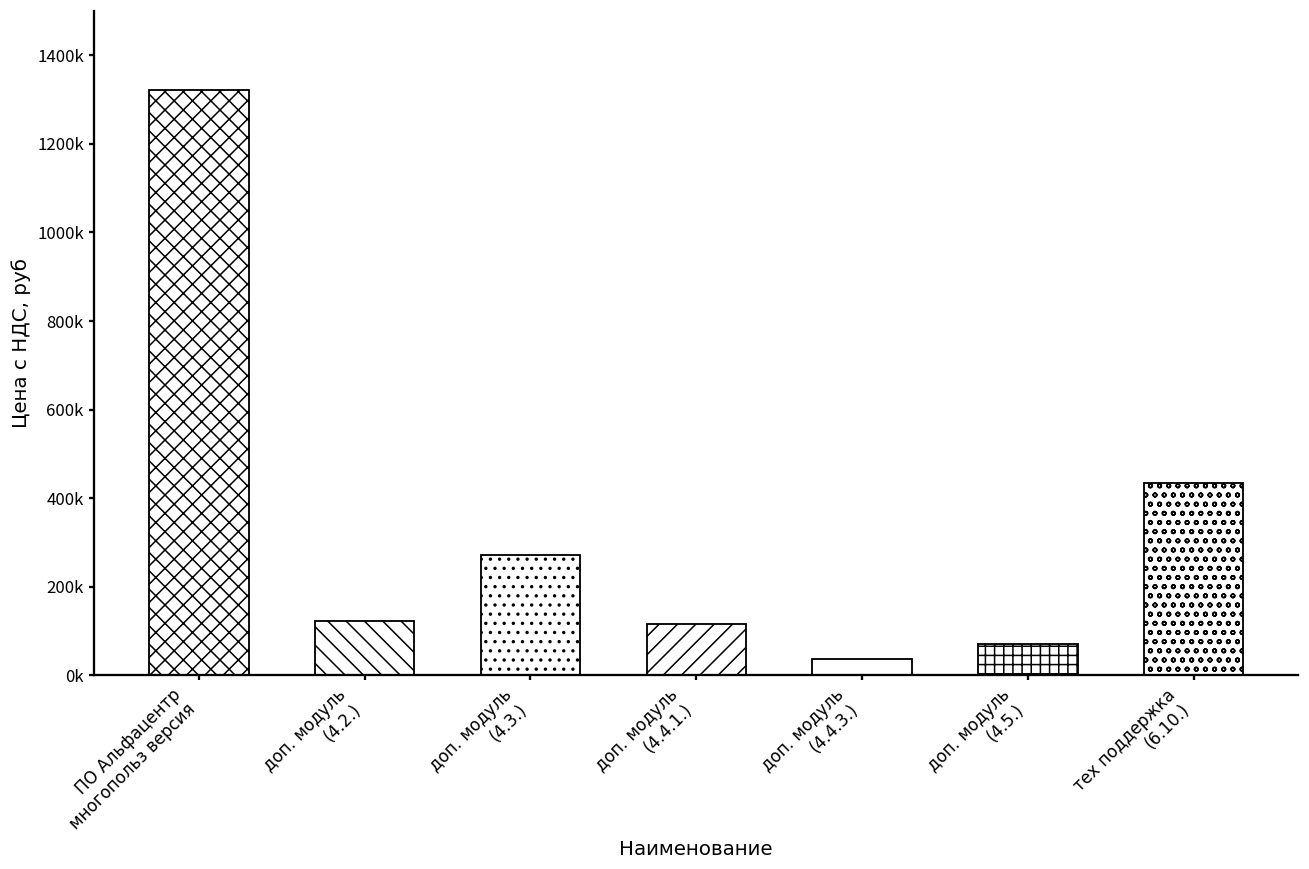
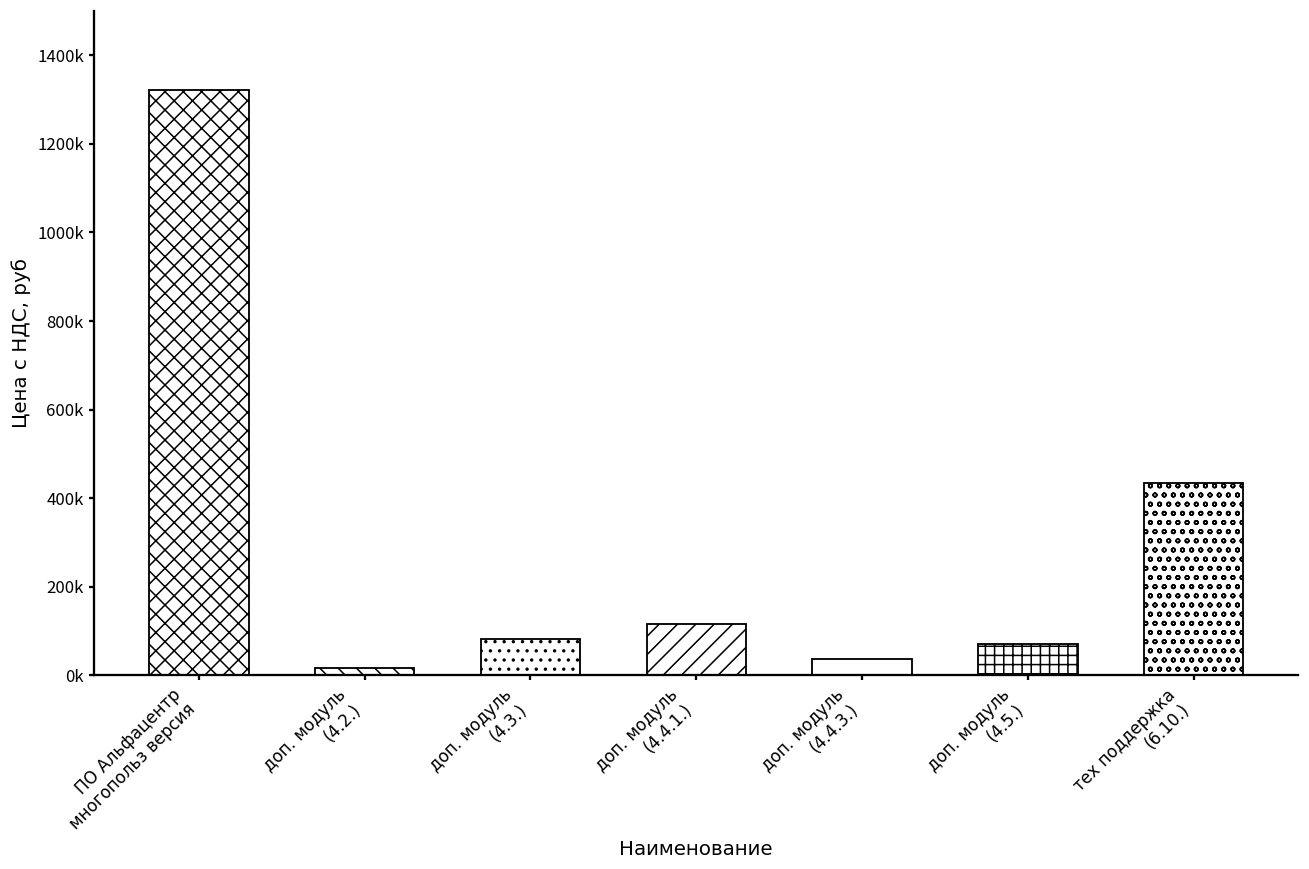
  {
    "ПО Альфацентр многопольз версия": 1320000,
-   "доп. модуль (4.2.)": 120000,
-   "доп. модуль (4.3.)": 270000,
+   "доп. модуль (4.2.)": 20000,
+   "доп. модуль (4.3.)": 80000,
    "доп. модуль (4.4.1.)": 120000,
    "доп. модуль (4.4.3.)": 40000,
    "доп. модуль (4.5.)": 70000,
    "тех поддержка (6.10.)": 430000
  }
